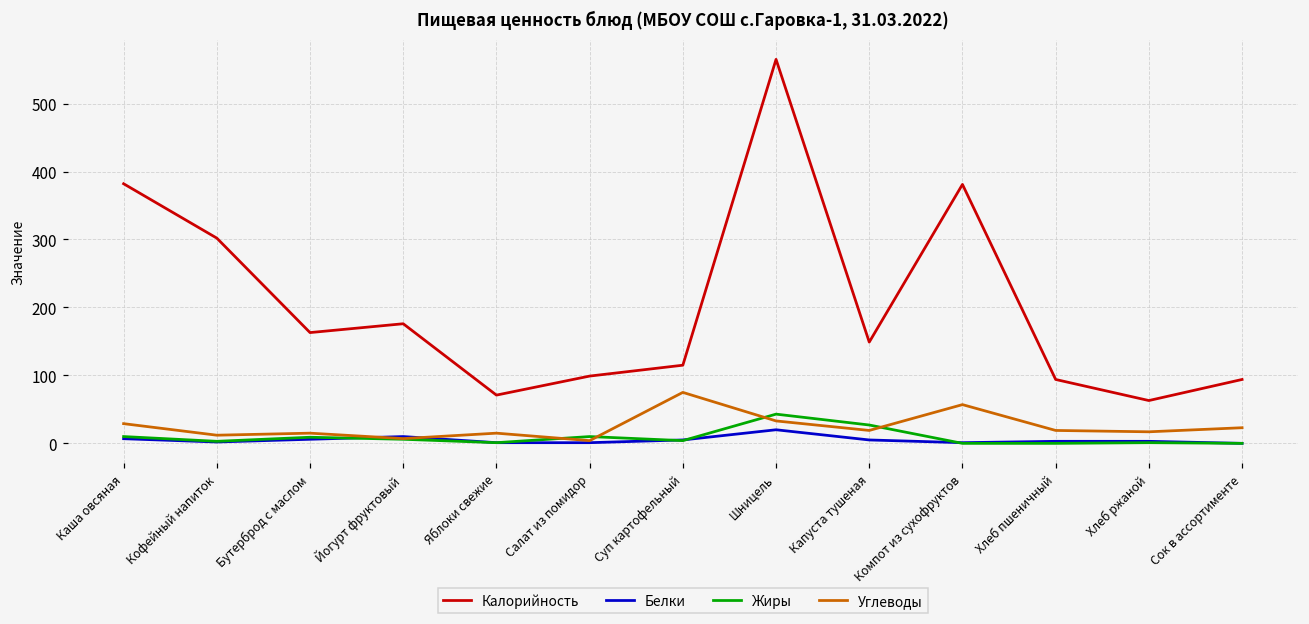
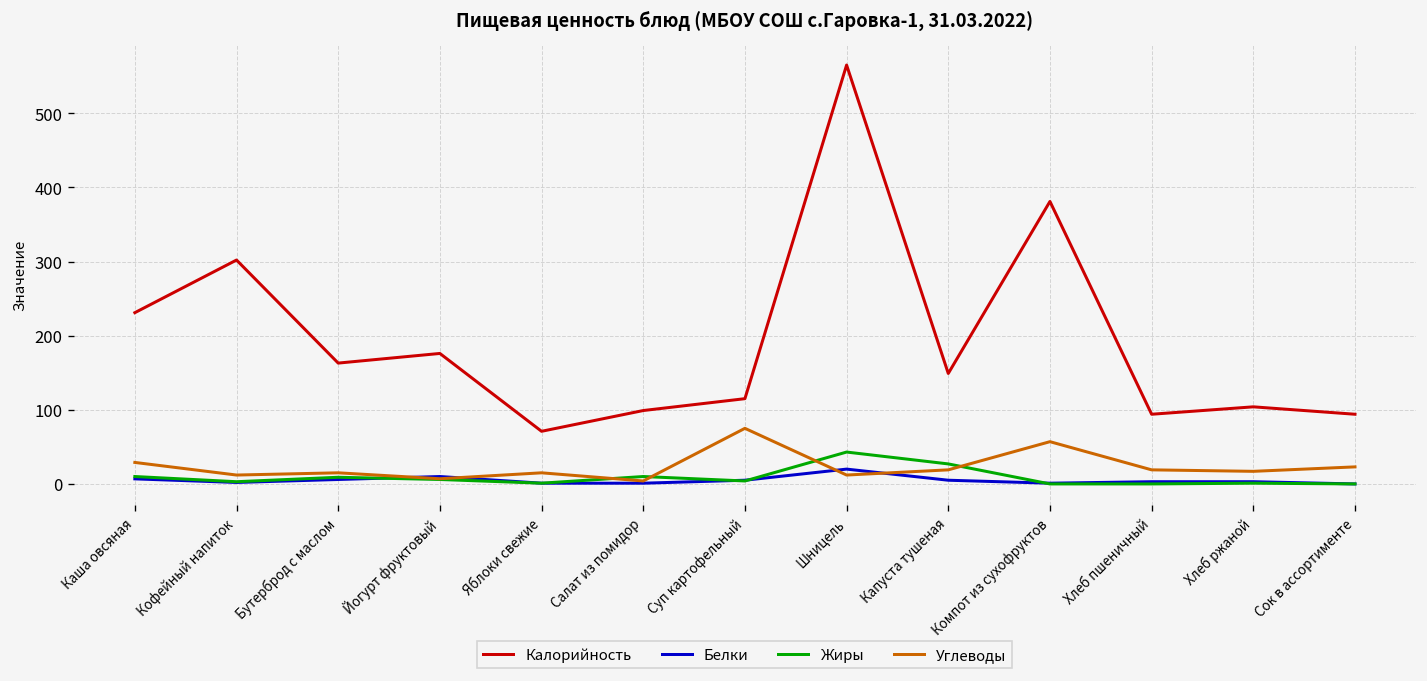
  {
    "Калорийность": {
-     "Каша овсяная": 380,
+     "Каша овсяная": 230,
      "Кофейный напиток": 300,
      "Бутерброд с маслом": 160,
      "Йогурт фруктовый": 180,
      "Яблоки свежие": 70,
      "Салат из помидор": 100,
      "Суп картофельный": 120,
      "Шницель": 570,
      "Капуста тушеная": 150,
      "Компот из сухофруктов": 380,
      "Хлеб пшеничный": 90,
-     "Хлеб ржаной": 60,
+     "Хлеб ржаной": 100,
      "Сок в ассортименте": 90
    },
    "Белки": {
      "Шницель": 20,
      "Капуста тушеная": 10
    },
    "Жиры": {
      "Салат из помидор": 10,
      "Шницель": 40,
      "Капуста тушеная": 30
    },
    "Углеводы": {
      "Каша овсяная": 30,
      "Кофейный напиток": 10,
      "Бутерброд с маслом": 20,
      "Яблоки свежие": 20,
      "Суп картофельный": 80,
-     "Шницель": 30,
+     "Шницель": 10,
      "Капуста тушеная": 20,
      "Компот из сухофруктов": 60,
      "Хлеб пшеничный": 20,
      "Хлеб ржаной": 20,
      "Сок в ассортименте": 20
    }
  }
